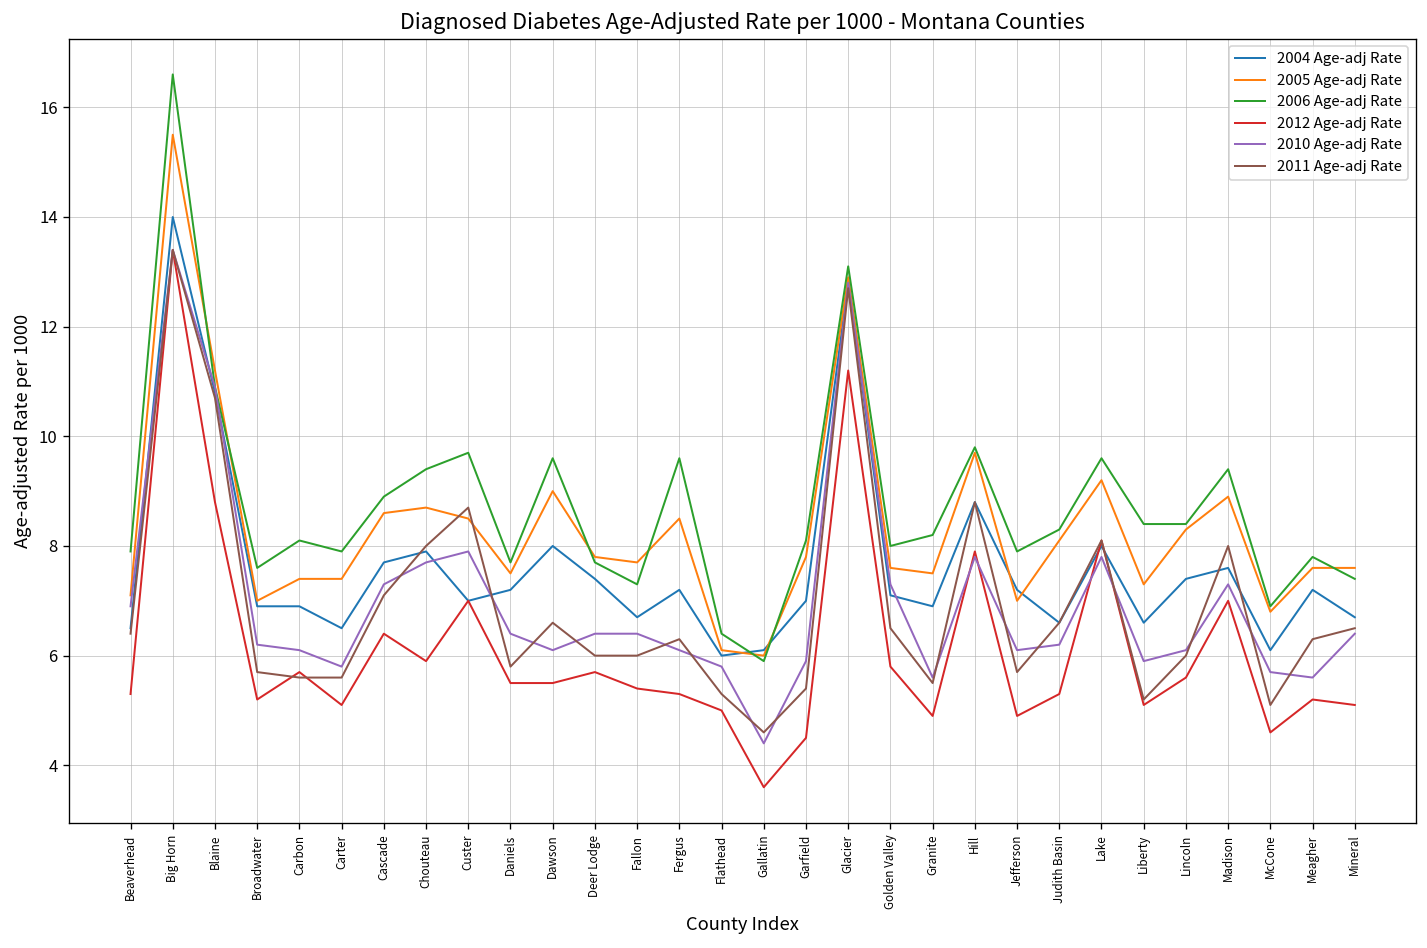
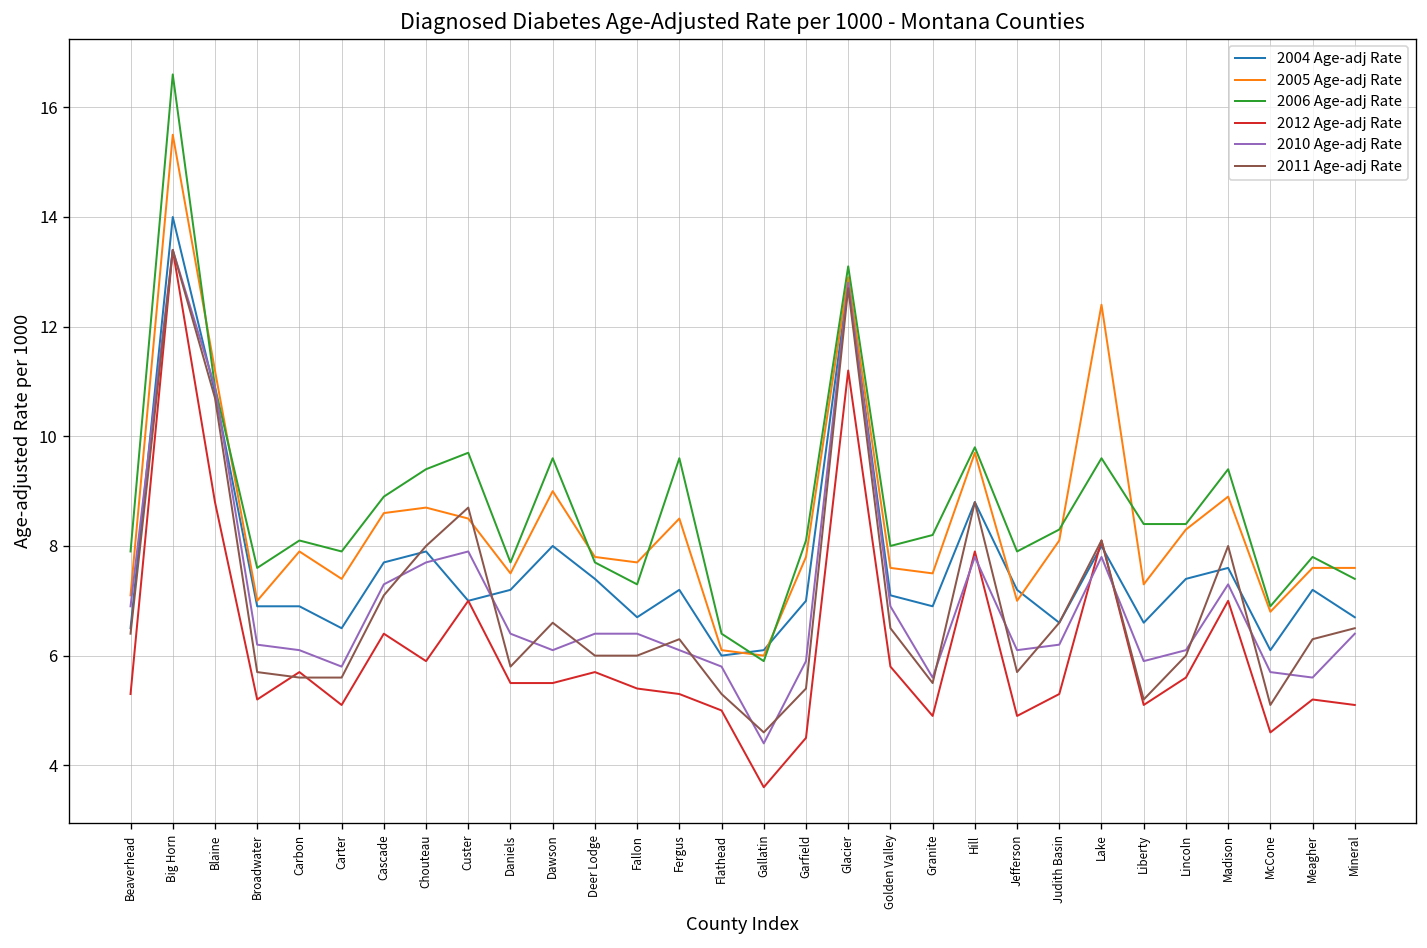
  {
    "2004 Age-adj Rate": {
      "Beaverhead": 6.5,
      "Big Horn": 14.0,
      "Blaine": 10.8,
      "Broadwater": 6.9,
      "Carbon": 6.9,
      "Carter": 6.5,
      "Cascade": 7.7,
      "Chouteau": 7.9,
      "Daniels": 7.2,
      "Dawson": 8.0,
      "Deer Lodge": 7.4,
      "Fallon": 6.7,
      "Fergus": 7.2,
      "Flathead": 6.0,
      "Gallatin": 6.1,
      "Garfield": 7.0,
      "Golden Valley": 7.1,
      "Granite": 6.9,
      "Jefferson": 7.2,
      "Lake": 8.0,
      "Liberty": 6.6,
      "Lincoln": 7.4,
      "Madison": 7.6,
      "McCone": 6.1,
      "Meagher": 7.2,
      "Mineral": 6.7
    },
    "2005 Age-adj Rate": {
      "Beaverhead": 7.1,
      "Big Horn": 15.5,
      "Blaine": 11.2,
      "Broadwater": 7.0,
-     "Carbon": 7.4,
+     "Carbon": 7.9,
      "Carter": 7.4,
      "Cascade": 8.6,
      "Chouteau": 8.7,
      "Custer": 8.5,
      "Daniels": 7.5,
      "Dawson": 9.0,
      "Deer Lodge": 7.8,
      "Fallon": 7.7,
      "Fergus": 8.5,
      "Flathead": 6.1,
      "Gallatin": 6.0,
      "Garfield": 7.8,
      "Glacier": 12.9,
      "Golden Valley": 7.6,
      "Granite": 7.5,
      "Hill": 9.7,
      "Jefferson": 7.0,
      "Judith Basin": 8.1,
-     "Lake": 9.2,
+     "Lake": 12.4,
      "Liberty": 7.3,
      "Lincoln": 8.3,
      "Madison": 8.9,
      "McCone": 6.8,
      "Meagher": 7.6,
      "Mineral": 7.6
    },
    "2006 Age-adj Rate": {
      "Beaverhead": 7.9,
      "Big Horn": 16.6,
      "Broadwater": 7.6,
      "Carbon": 8.1,
      "Carter": 7.9,
      "Cascade": 8.9,
      "Chouteau": 9.4,
      "Custer": 9.7,
      "Daniels": 7.7,
      "Dawson": 9.6,
      "Deer Lodge": 7.7,
      "Fallon": 7.3,
      "Fergus": 9.6,
      "Flathead": 6.4,
      "Gallatin": 5.9,
      "Garfield": 8.1,
      "Glacier": 13.1,
      "Golden Valley": 8.0,
      "Granite": 8.2,
      "Hill": 9.8,
      "Jefferson": 7.9,
      "Judith Basin": 8.3,
      "Lake": 9.6,
      "Liberty": 8.4,
      "Lincoln": 8.4,
      "Madison": 9.4,
      "McCone": 6.9,
      "Meagher": 7.8,
      "Mineral": 7.4
    },
    "2012 Age-adj Rate": {
      "Beaverhead": 5.3,
      "Blaine": 8.8,
      "Broadwater": 5.2,
      "Carbon": 5.7,
      "Carter": 5.1,
      "Cascade": 6.4,
      "Chouteau": 5.9,
      "Daniels": 5.5,
      "Dawson": 5.5,
      "Deer Lodge": 5.7,
      "Fallon": 5.4,
      "Fergus": 5.3,
      "Flathead": 5.0,
      "Gallatin": 3.6,
      "Garfield": 4.5,
      "Glacier": 11.2,
      "Golden Valley": 5.8,
      "Granite": 4.9,
      "Hill": 7.9,
      "Jefferson": 4.9,
      "Judith Basin": 5.3,
      "Liberty": 5.1,
      "Lincoln": 5.6,
      "Madison": 7.0,
      "McCone": 4.6,
      "Meagher": 5.2,
      "Mineral": 5.1
    },
    "2010 Age-adj Rate": {
      "Beaverhead": 6.9,
      "Broadwater": 6.2,
      "Carbon": 6.1,
      "Carter": 5.8,
      "Cascade": 7.3,
      "Chouteau": 7.7,
      "Custer": 7.9,
      "Daniels": 6.4,
      "Dawson": 6.1,
      "Deer Lodge": 6.4,
      "Fallon": 6.4,
      "Fergus": 6.1,
      "Flathead": 5.8,
      "Gallatin": 4.4,
      "Garfield": 5.9,
-     "Golden Valley": 7.3,
+     "Golden Valley": 6.9,
      "Granite": 5.6,
      "Hill": 7.8,
      "Jefferson": 6.1,
      "Judith Basin": 6.2,
      "Lake": 7.8,
      "Liberty": 5.9,
      "Lincoln": 6.1,
      "Madison": 7.3,
      "McCone": 5.7,
      "Meagher": 5.6,
      "Mineral": 6.4
    },
    "2011 Age-adj Rate": {
      "Beaverhead": 6.4,
      "Blaine": 10.7,
      "Broadwater": 5.7,
      "Carbon": 5.6,
      "Carter": 5.6,
      "Cascade": 7.1,
      "Chouteau": 8.0,
      "Custer": 8.7,
      "Daniels": 5.8,
      "Dawson": 6.6,
      "Deer Lodge": 6.0,
      "Fallon": 6.0,
      "Fergus": 6.3,
      "Flathead": 5.3,
      "Gallatin": 4.6,
      "Garfield": 5.4,
      "Glacier": 12.7,
      "Golden Valley": 6.5,
      "Granite": 5.5,
      "Jefferson": 5.7,
      "Liberty": 5.2,
      "Lincoln": 6.0,
      "Madison": 8.0,
      "McCone": 5.1,
      "Meagher": 6.3,
      "Mineral": 6.5
    }
  }
